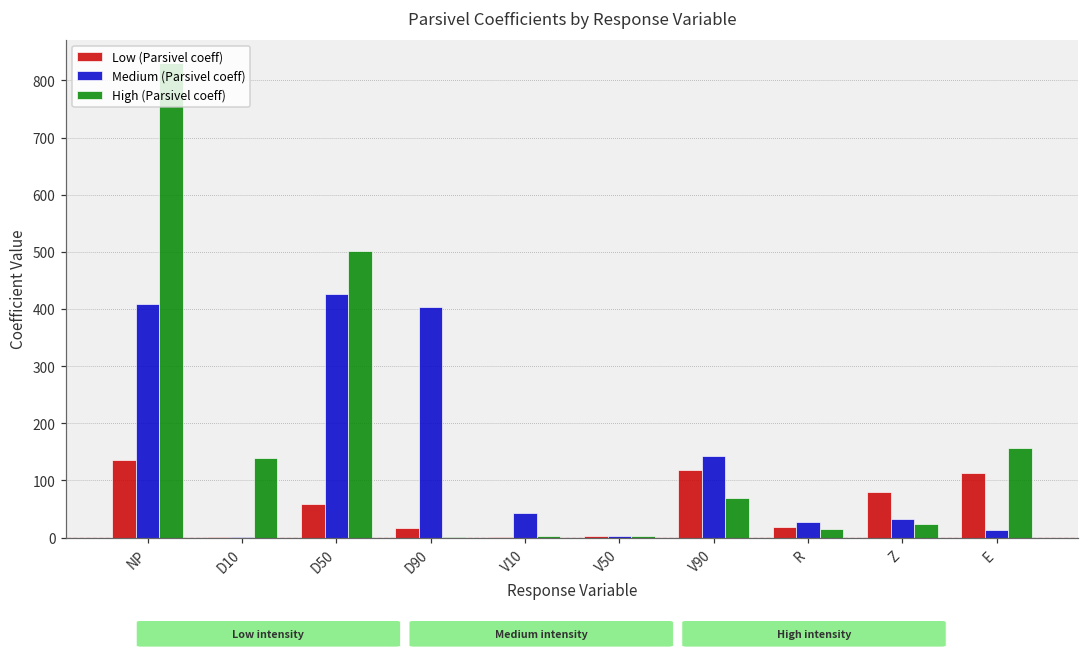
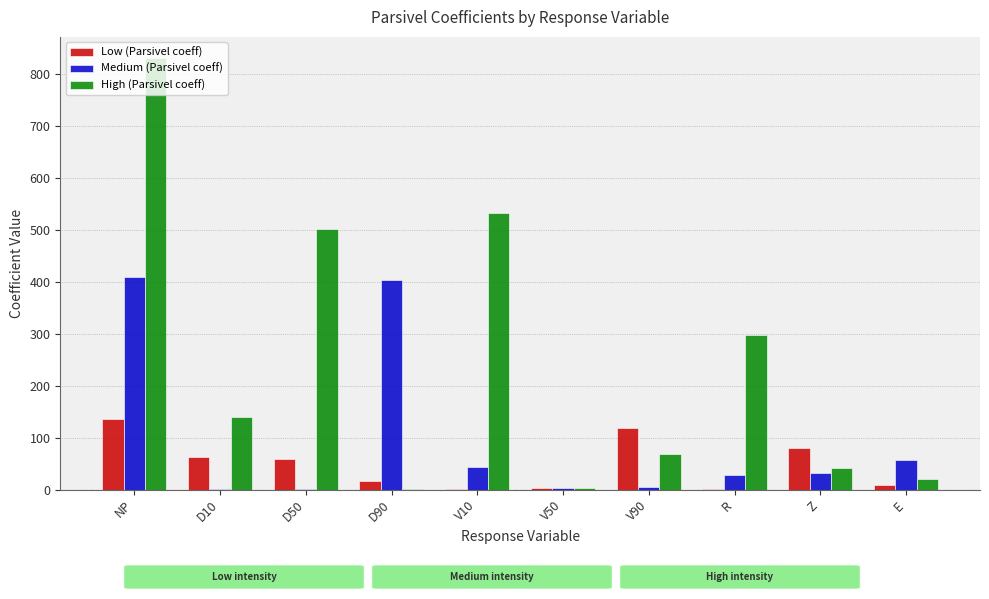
  {
    "Low (Parsivel coeff)": {
      "NP": 140,
-     "D10": 0,
+     "D10": 60,
      "D50": 60,
      "D90": 20,
      "V90": 120,
-     "R": 20,
+     "R": 0,
      "Z": 80,
-     "E": 110
+     "E": 10
    },
    "Medium (Parsivel coeff)": {
      "NP": 410,
-     "D50": 430,
+     "D50": 0,
      "D90": 400,
      "V10": 40,
-     "V90": 140,
+     "V90": 0,
      "R": 30,
      "Z": 30,
-     "E": 10
+     "E": 60
    },
    "High (Parsivel coeff)": {
      "D10": 140,
      "D50": 500,
-     "V10": 0,
+     "V10": 530,
      "V90": 70,
-     "R": 10,
-     "Z": 20,
-     "E": 160
+     "R": 300,
+     "Z": 40,
+     "E": 20
    }
  }
